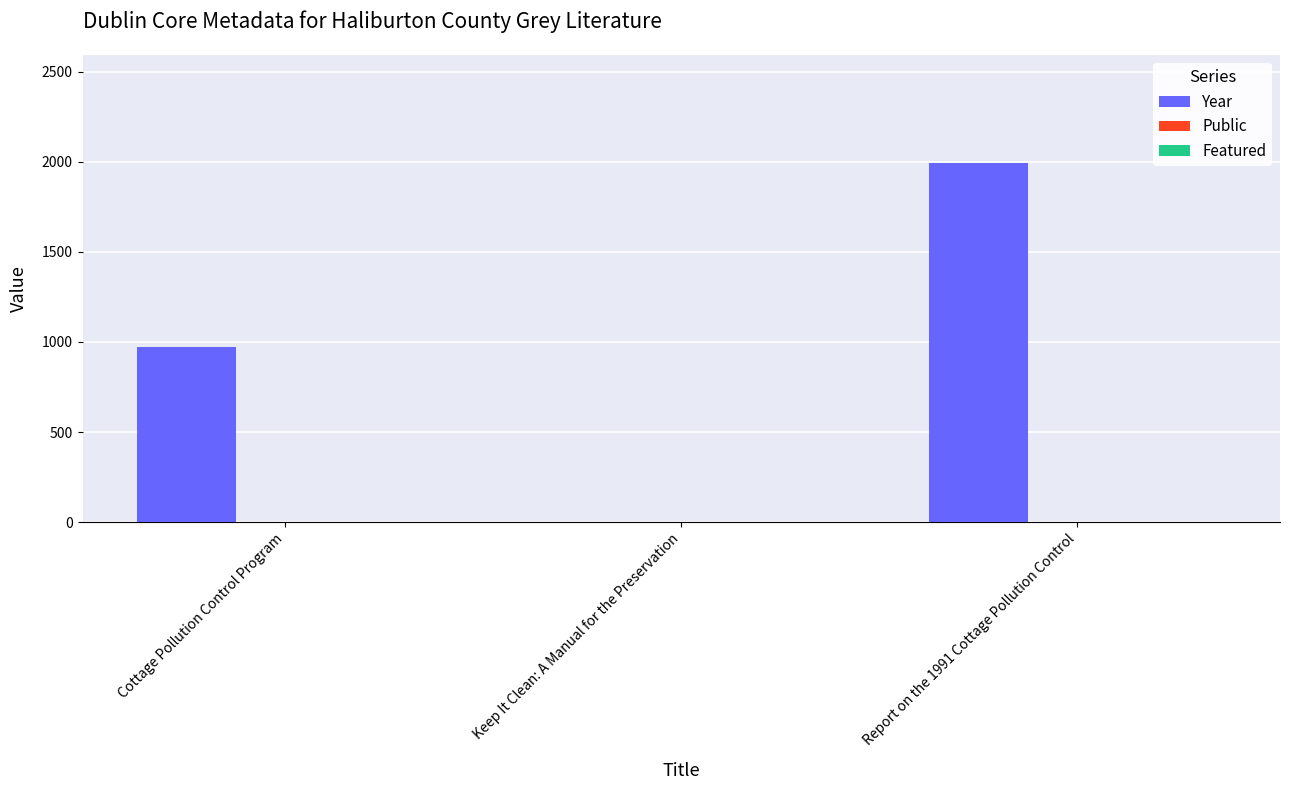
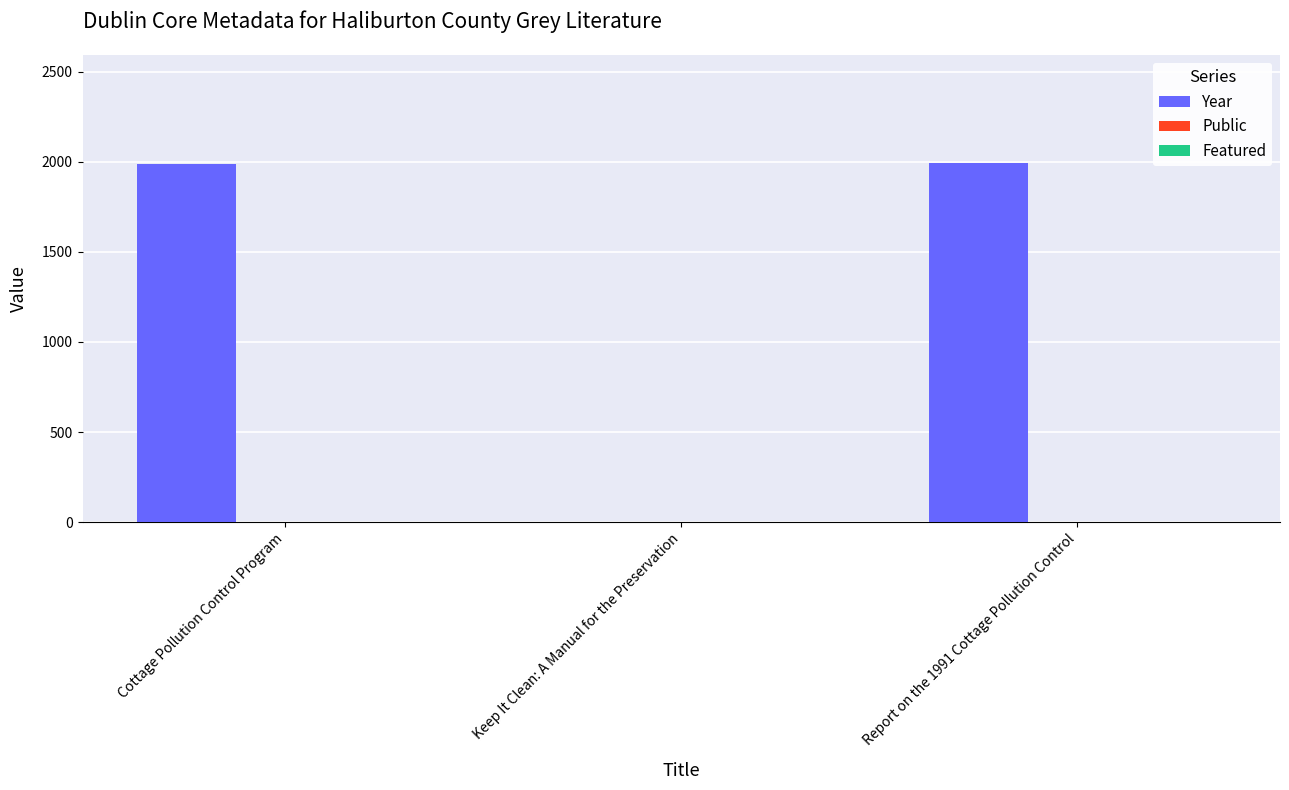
  {
    "Year": {
-     "Cottage Pollution Control Program": 970,
+     "Cottage Pollution Control Program": 1990,
      "Keep It Clean: A Manual for the Preservation": 0,
      "Report on the 1991 Cottage Pollution Control": 1990
    },
    "Featured": {
      "Cottage Pollution Control Program": 0,
      "Keep It Clean: A Manual for the Preservation": 0,
      "Report on the 1991 Cottage Pollution Control": 0
    }
  }
